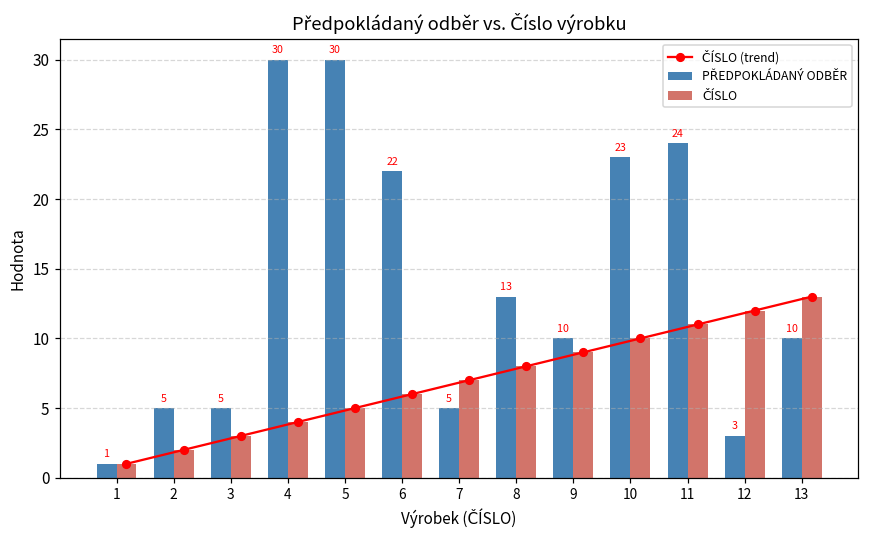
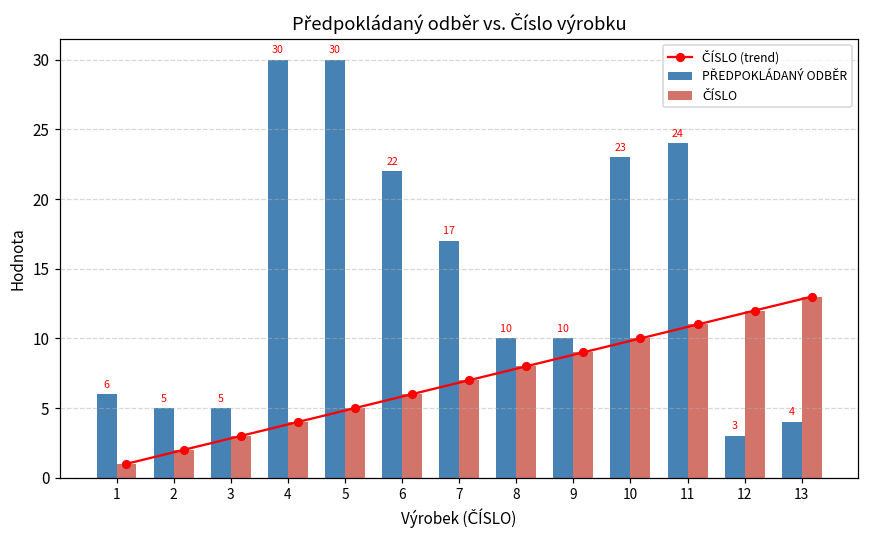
  {
    "PŘEDPOKLÁDANÝ ODBĚR": {
-     "1": 1,
+     "1": 6,
      "2": 5,
      "3": 5,
      "4": 30,
      "5": 30,
      "6": 22,
-     "7": 5,
-     "8": 13,
+     "7": 17,
+     "8": 10,
      "9": 10,
      "10": 23,
      "11": 24,
      "12": 3,
-     "13": 10
+     "13": 4
    },
    "ČÍSLO": {
      "1": 1.0,
      "2": 2.0,
      "3": 3.0,
      "4": 4.0,
      "5": 5.0,
      "6": 6.0,
      "7": 7.0,
      "8": 8.0,
      "9": 9.0,
      "10": 10.0,
      "11": 11.0,
      "12": 12.0,
      "13": 13.0
    }
  }
